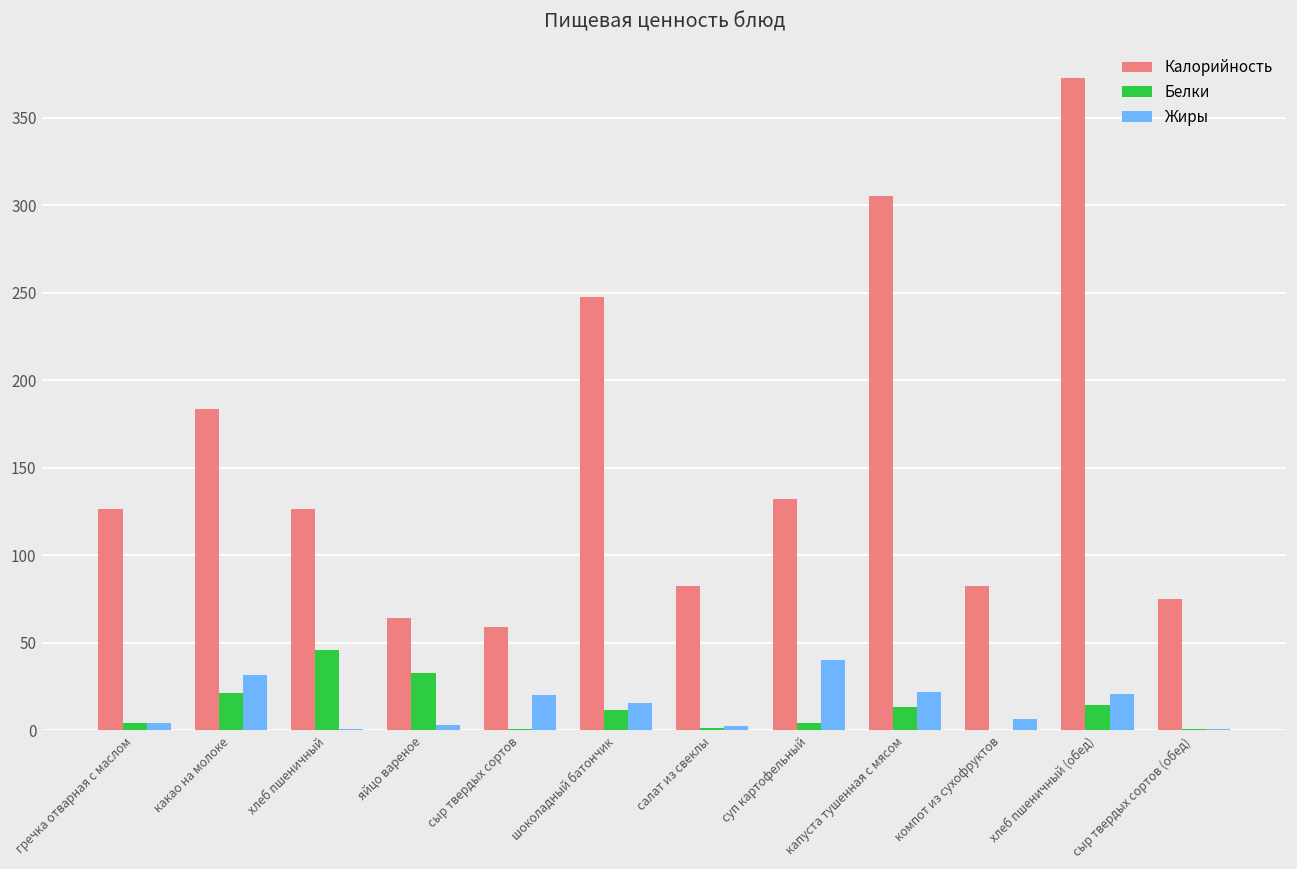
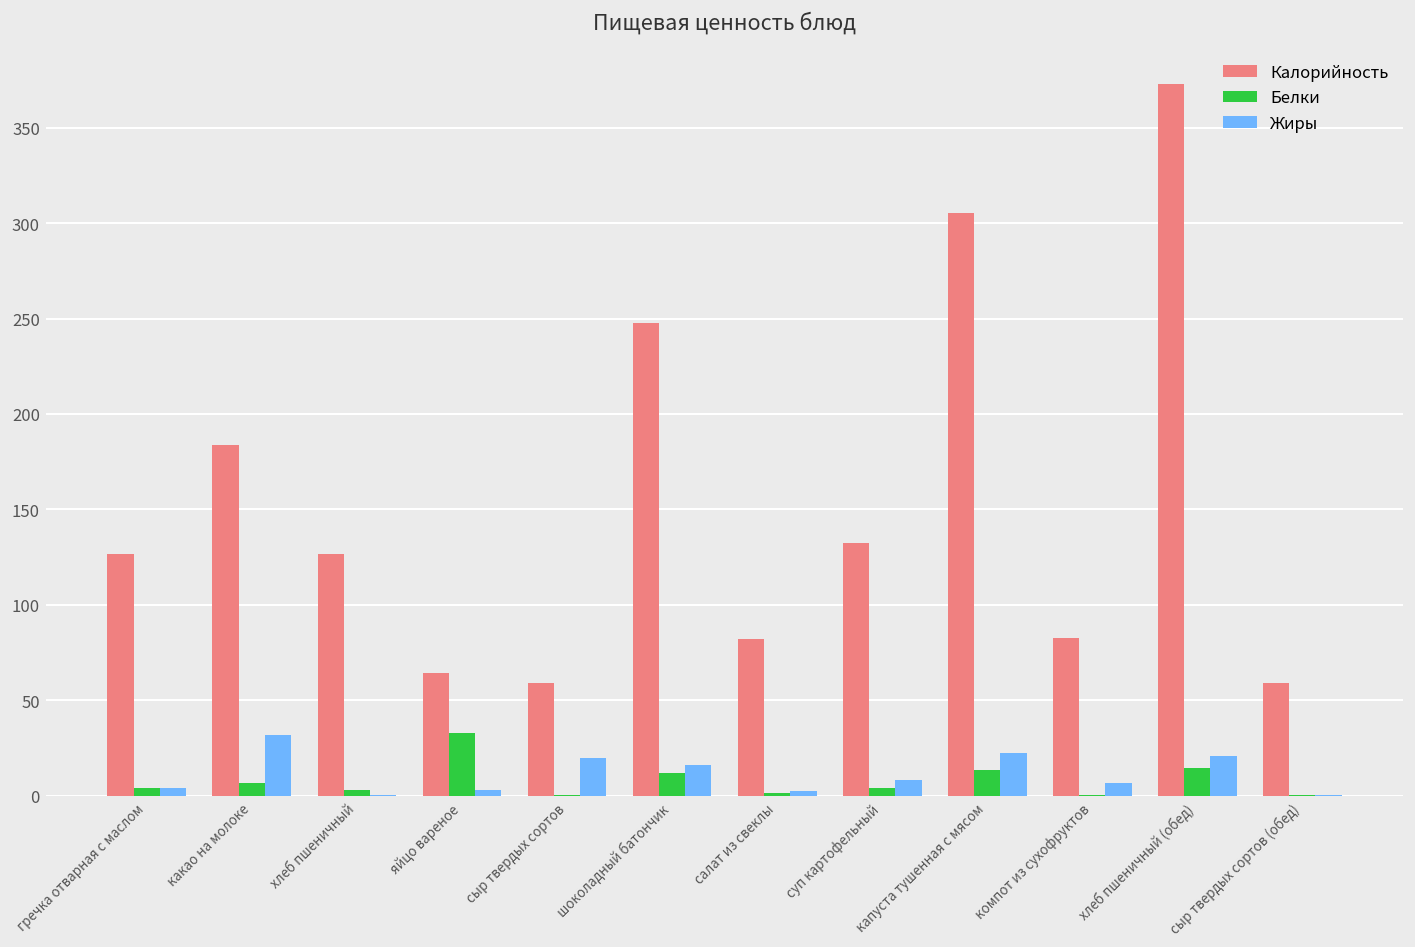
  {
    "Калорийность": {
      "гречка отварная с маслом": 127,
      "какао на молоке": 183,
      "хлеб пшеничный": 127,
      "яйцо вареное": 64,
      "сыр твердых сортов": 59,
      "шоколадный батончик": 248,
      "салат из свеклы": 82,
      "суп картофельный": 132,
      "капуста тушенная с мясом": 305,
      "компот из сухофруктов": 83,
      "хлеб пшеничный (обед)": 373,
-     "сыр твердых сортов (обед)": 75
+     "сыр твердых сортов (обед)": 59
    },
    "Белки": {
      "гречка отварная с маслом": 4,
-     "какао на молоке": 22,
-     "хлеб пшеничный": 46,
+     "какао на молоке": 7,
+     "хлеб пшеничный": 3,
      "яйцо вареное": 33,
      "шоколадный батончик": 12,
      "суп картофельный": 4,
      "капуста тушенная с мясом": 13,
      "хлеб пшеничный (обед)": 14
    },
    "Жиры": {
      "гречка отварная с маслом": 4,
      "какао на молоке": 32,
      "яйцо вареное": 3,
      "сыр твердых сортов": 20,
      "шоколадный батончик": 16,
      "салат из свеклы": 3,
-     "суп картофельный": 40,
+     "суп картофельный": 8,
      "капуста тушенная с мясом": 22,
      "компот из сухофруктов": 7,
      "хлеб пшеничный (обед)": 21
    }
  }
